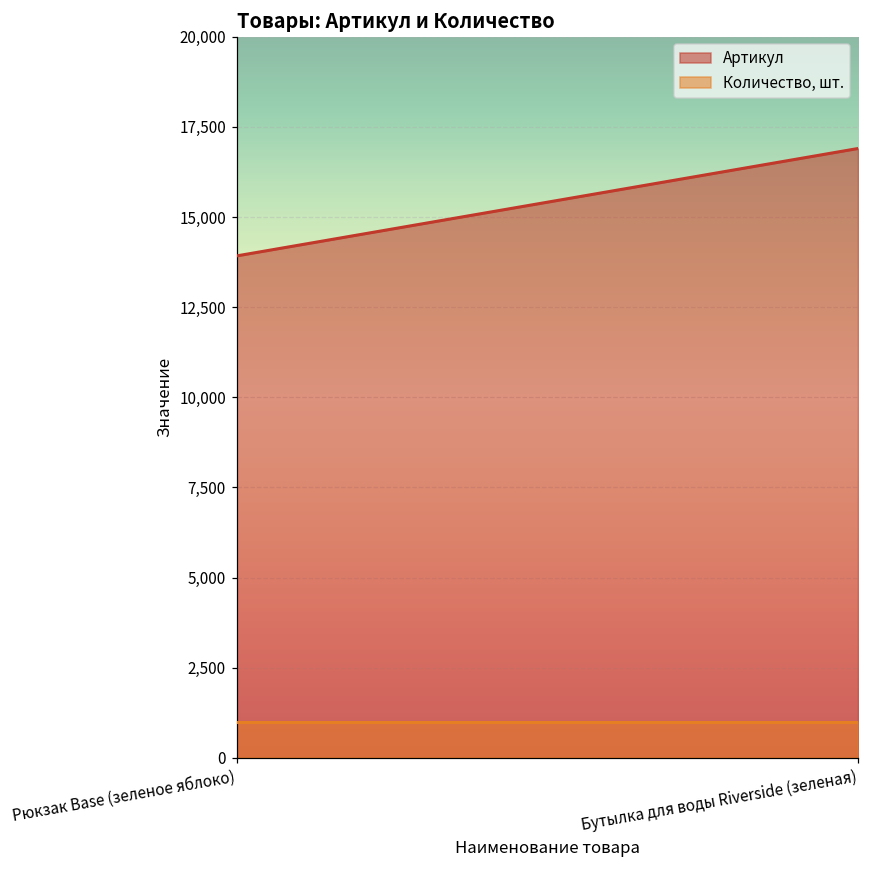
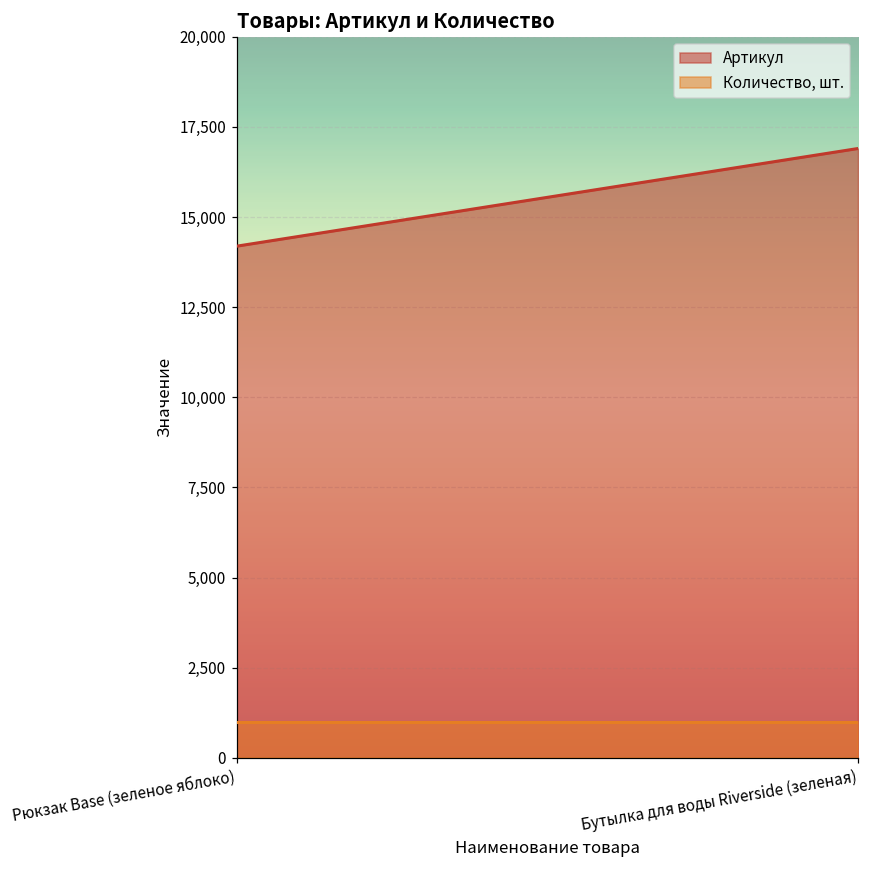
  {
    "Артикул": {
-     "Рюкзак Base (зеленое яблоко)": "13,900",
+     "Рюкзак Base (зеленое яблоко)": "14,200",
      "Бутылка для воды Riverside (зеленая)": "16,900"
    },
    "Количество, шт.": {
      "Рюкзак Base (зеленое яблоко)": "1,000",
      "Бутылка для воды Riverside (зеленая)": "1,000"
    }
  }
